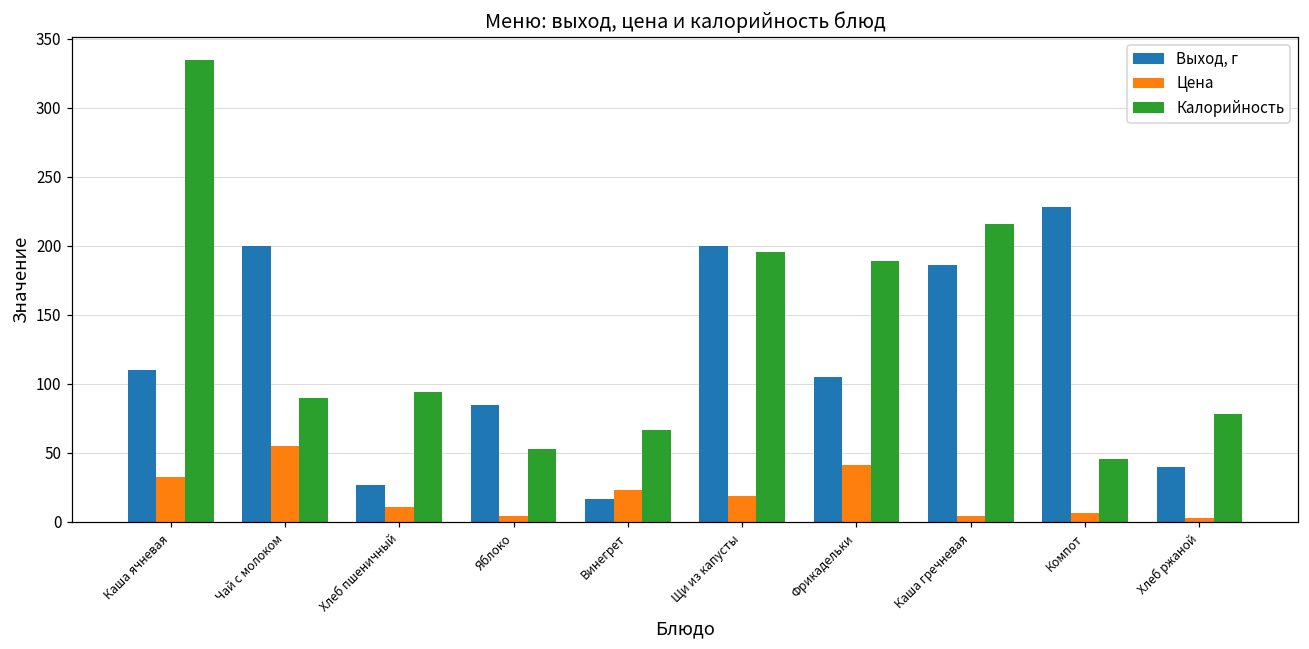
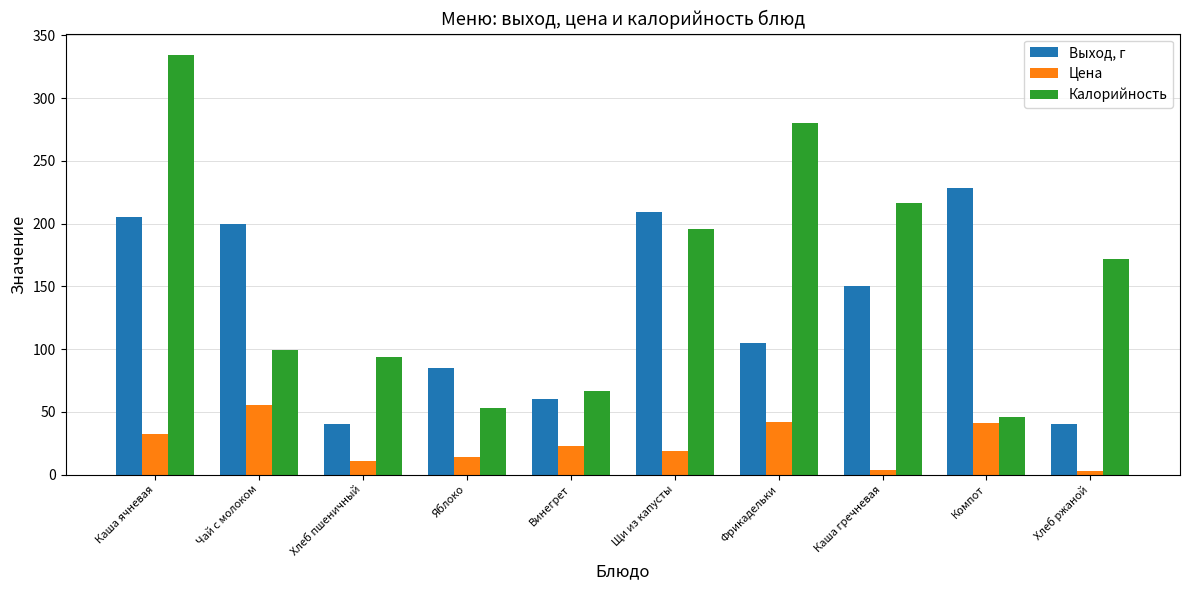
  {
    "Выход, г": {
-     "Каша ячневая": 110,
+     "Каша ячневая": 205,
      "Чай с молоком": 200,
-     "Хлеб пшеничный": 27,
+     "Хлеб пшеничный": 40,
      "Яблоко": 85,
-     "Винегрет": 17,
-     "Щи из капусты": 200,
+     "Винегрет": 60,
+     "Щи из капусты": 209,
      "Фрикадельки": 105,
-     "Каша гречневая": 186,
+     "Каша гречневая": 150,
      "Компот": 228,
      "Хлеб ржаной": 40
    },
    "Цена": {
      "Каша ячневая": 32,
      "Чай с молоком": 55,
      "Хлеб пшеничный": 11,
-     "Яблоко": 5,
+     "Яблоко": 14,
      "Винегрет": 23,
      "Щи из капусты": 19,
      "Фрикадельки": 42,
      "Каша гречневая": 4,
-     "Компот": 6,
+     "Компот": 41,
      "Хлеб ржаной": 3
    },
    "Калорийность": {
      "Каша ячневая": 335,
-     "Чай с молоком": 90,
+     "Чай с молоком": 99,
      "Хлеб пшеничный": 94,
      "Яблоко": 53,
      "Винегрет": 67,
      "Щи из капусты": 196,
-     "Фрикадельки": 189,
+     "Фрикадельки": 280,
      "Каша гречневая": 216,
      "Компот": 46,
-     "Хлеб ржаной": 78
+     "Хлеб ржаной": 172
    }
  }
